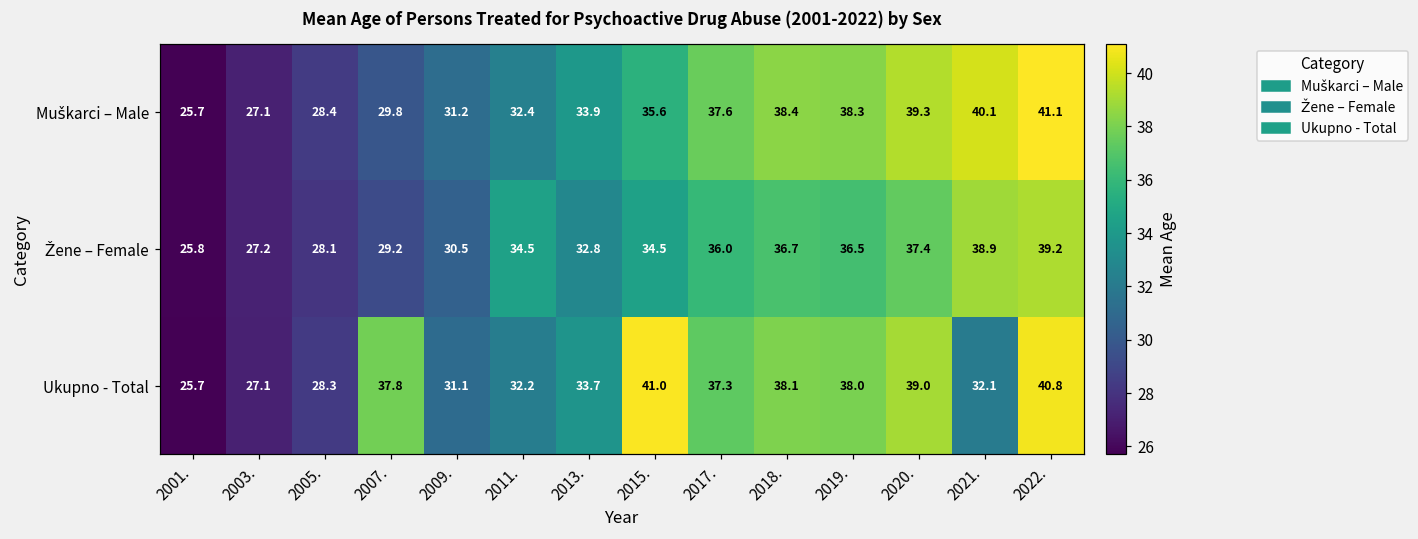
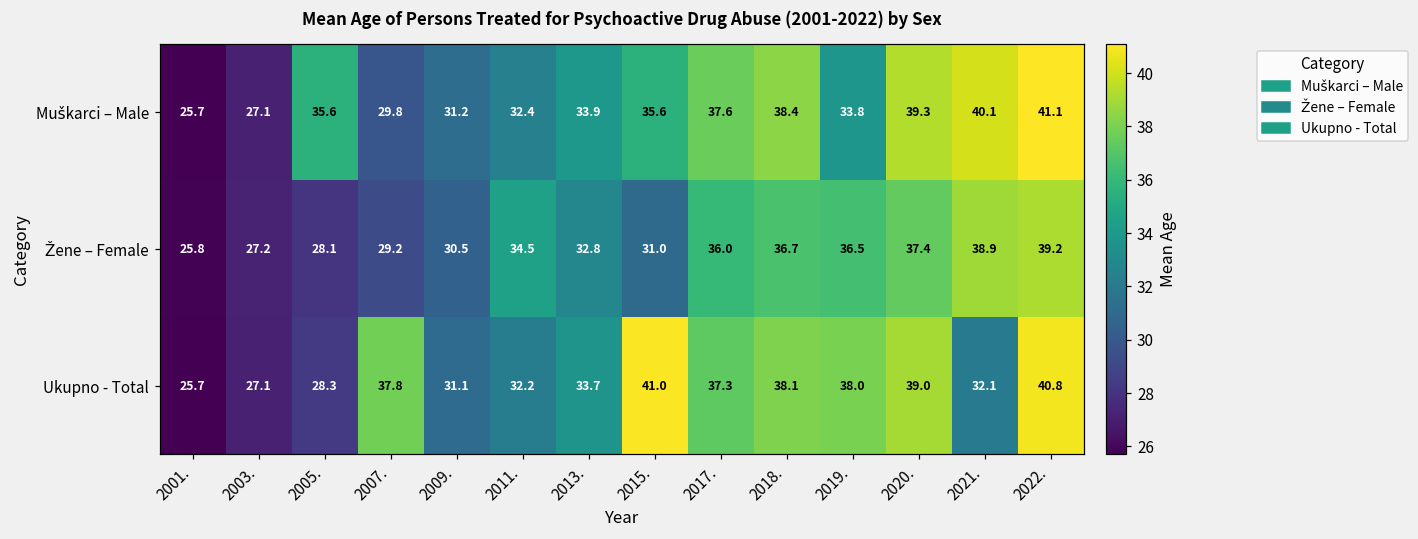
  {
    "Muškarci – Male": {
      "2001.": 25.7,
      "2003.": 27.1,
-     "2005.": 28.4,
+     "2005.": 35.6,
      "2007.": 29.8,
      "2009.": 31.2,
      "2011.": 32.4,
      "2013.": 33.9,
      "2015.": 35.6,
      "2017.": 37.6,
      "2018.": 38.4,
-     "2019.": 38.3,
+     "2019.": 33.8,
      "2020.": 39.3,
      "2021.": 40.1,
      "2022.": 41.1
    },
    "Žene – Female": {
      "2001.": 25.8,
      "2003.": 27.2,
      "2005.": 28.1,
      "2007.": 29.2,
      "2009.": 30.5,
      "2011.": 34.5,
      "2013.": 32.8,
-     "2015.": 34.5,
+     "2015.": 31.0,
      "2017.": 36.0,
      "2018.": 36.7,
      "2019.": 36.5,
      "2020.": 37.4,
      "2021.": 38.9,
      "2022.": 39.2
    },
    "Ukupno - Total": {
      "2001.": 25.7,
      "2003.": 27.1,
      "2005.": 28.3,
      "2007.": 37.8,
      "2009.": 31.1,
      "2011.": 32.2,
      "2013.": 33.7,
      "2015.": 41.0,
      "2017.": 37.3,
      "2018.": 38.1,
      "2019.": 38.0,
      "2020.": 39.0,
      "2021.": 32.1,
      "2022.": 40.8
    }
  }
